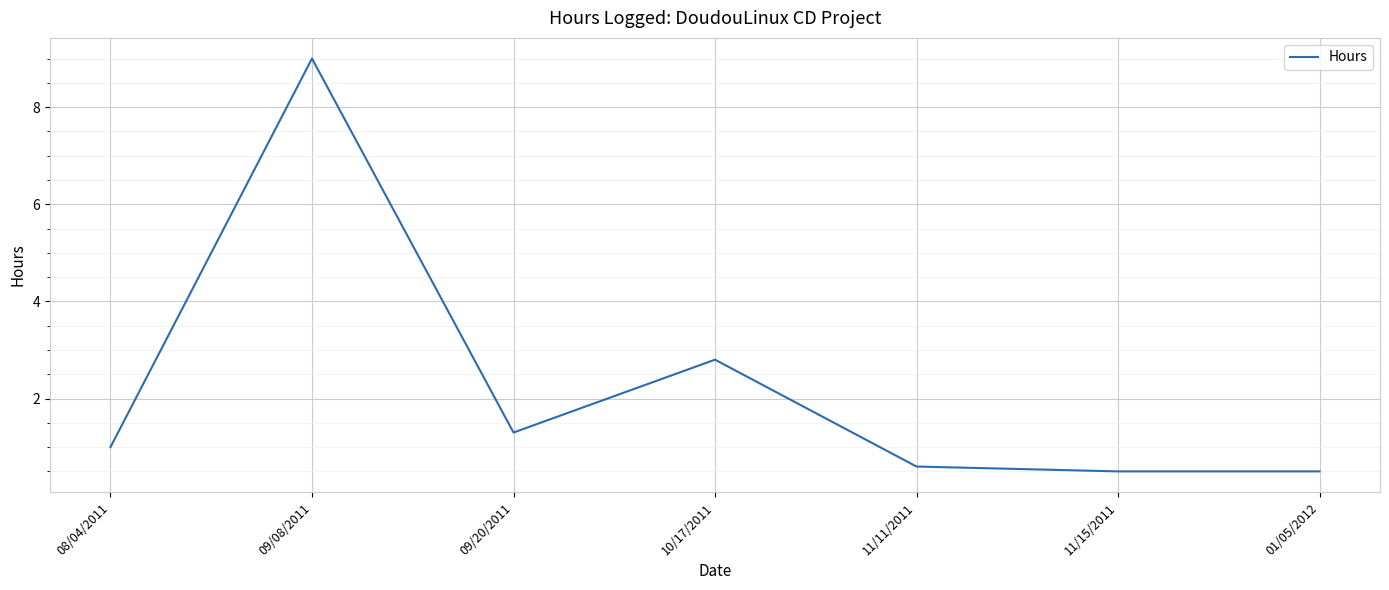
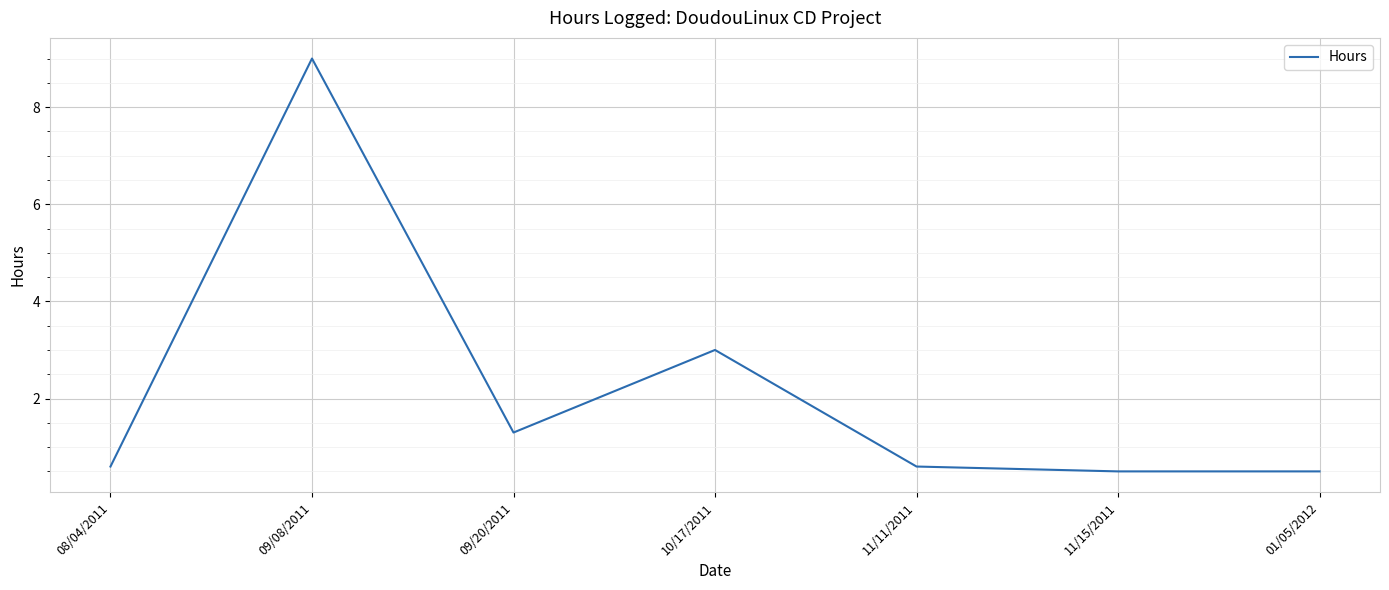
  {
-   "08/04/2011": 1.0,
+   "08/04/2011": 0.6,
    "09/08/2011": 9.0,
    "09/20/2011": 1.3,
-   "10/17/2011": 2.8,
+   "10/17/2011": 3.0,
    "11/11/2011": 0.6,
    "11/15/2011": 0.5,
    "01/05/2012": 0.5
  }
